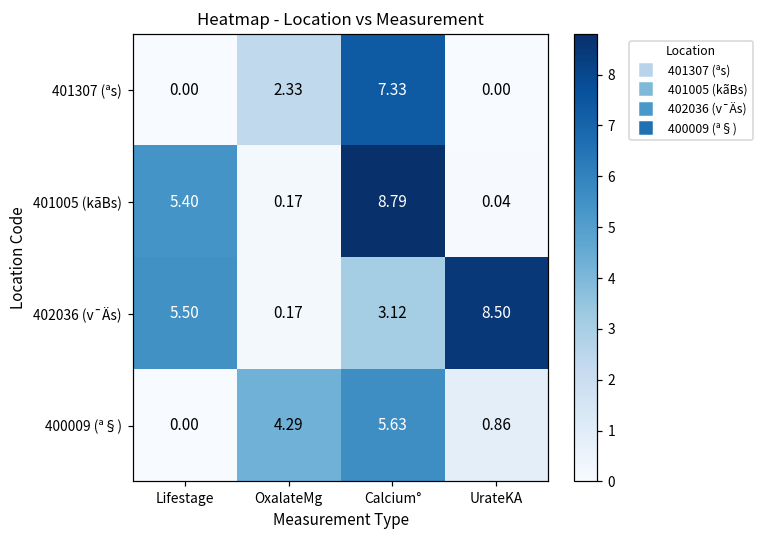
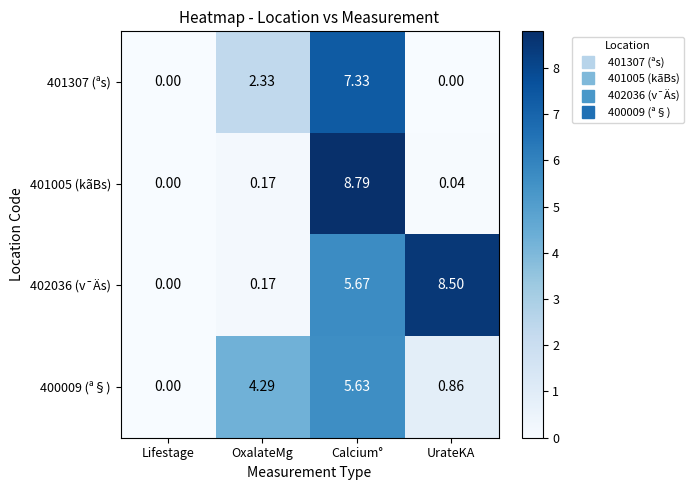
  {
    "401307 (ªs)": {
      "Lifestage": 0.00,
      "OxalateMg": 2.33,
      "Calcium°": 7.33,
      "UrateKA": 0.00
    },
    "401005 (kãBs)": {
-     "Lifestage": 5.40,
+     "Lifestage": 0.00,
      "OxalateMg": 0.17,
      "Calcium°": 8.79,
      "UrateKA": 0.04
    },
    "402036 (v¯Äs)": {
-     "Lifestage": 5.50,
+     "Lifestage": 0.00,
      "OxalateMg": 0.17,
-     "Calcium°": 3.12,
+     "Calcium°": 5.67,
      "UrateKA": 8.50
    },
    "400009 (ª§)": {
      "Lifestage": 0.00,
      "OxalateMg": 4.29,
      "Calcium°": 5.63,
      "UrateKA": 0.86
    }
  }
